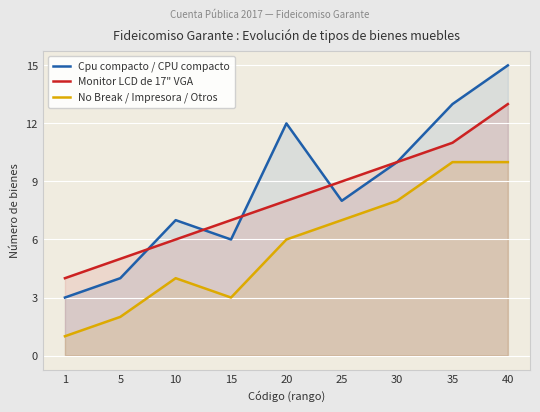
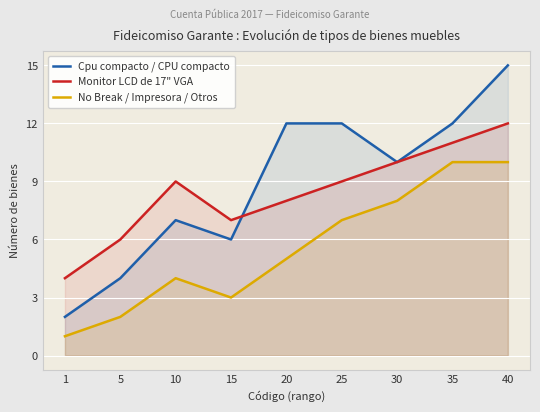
  {
    "Cpu compacto / CPU compacto": {
-     "1": 3,
+     "1": 2,
      "5": 4,
      "10": 7,
      "15": 6,
      "20": 12,
-     "25": 8,
-     "35": 13,
+     "25": 12,
+     "35": 12,
      "40": 15
    },
    "Monitor LCD de 17\" VGA": {
      "1": 4,
-     "5": 5,
-     "10": 6,
+     "5": 6,
+     "10": 9,
      "15": 7,
      "20": 8,
      "25": 9,
      "35": 11,
-     "40": 13
+     "40": 12
    },
    "No Break / Impresora / Otros": {
      "1": 1,
      "5": 2,
      "10": 4,
      "15": 3,
-     "20": 6,
+     "20": 5,
      "25": 7,
      "30": 8,
      "35": 10,
      "40": 10
    }
  }
